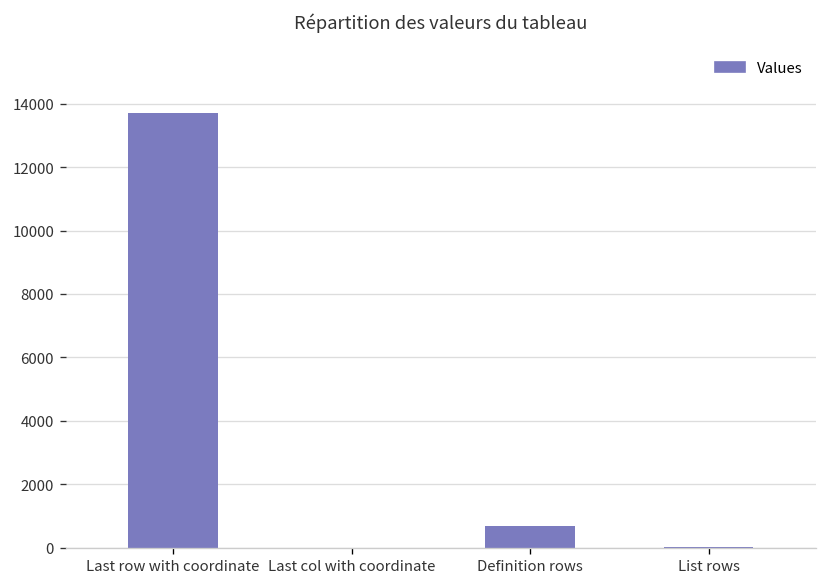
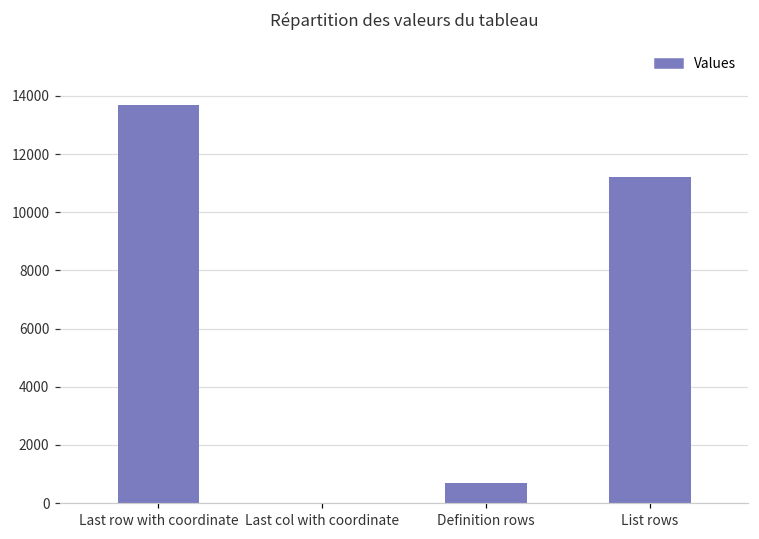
  {
    "Last row with coordinate": 13700,
    "Definition rows": 700,
-   "List rows": 0
+   "List rows": 11200
  }
